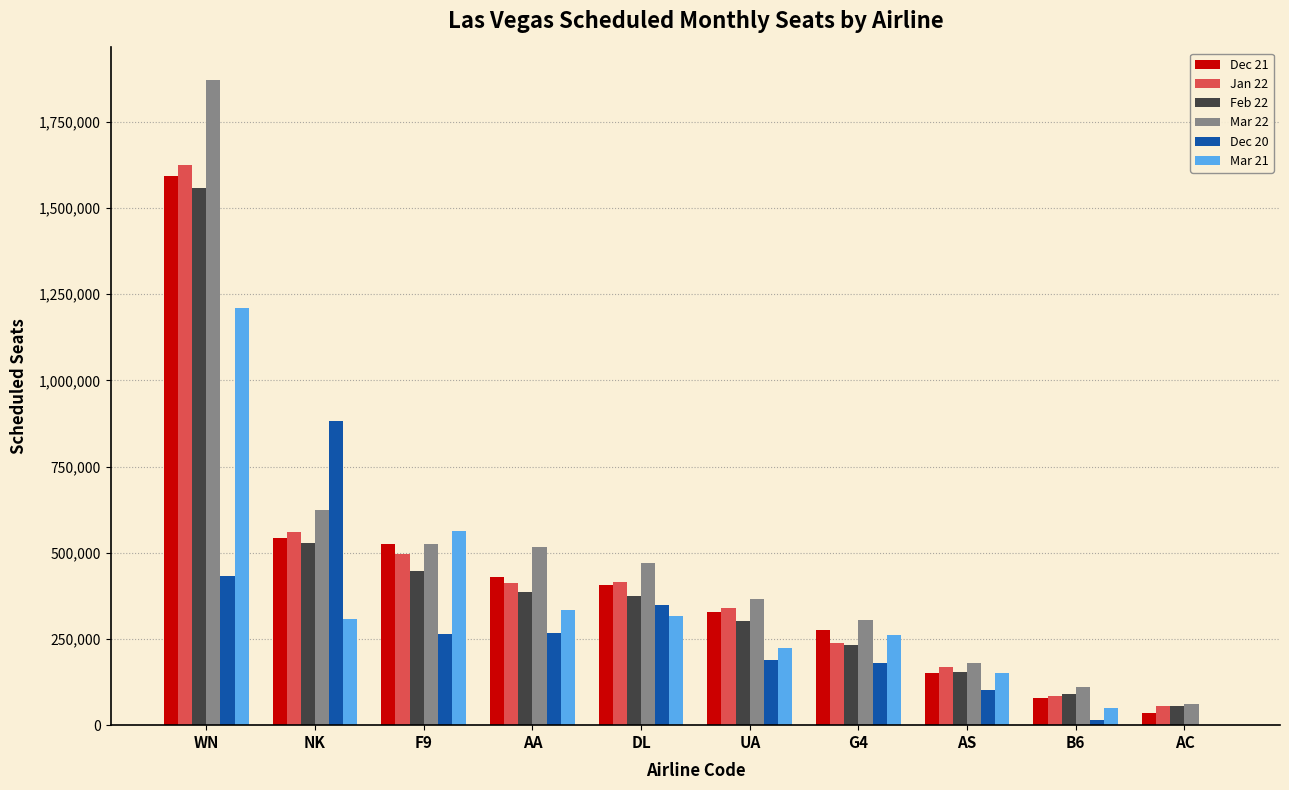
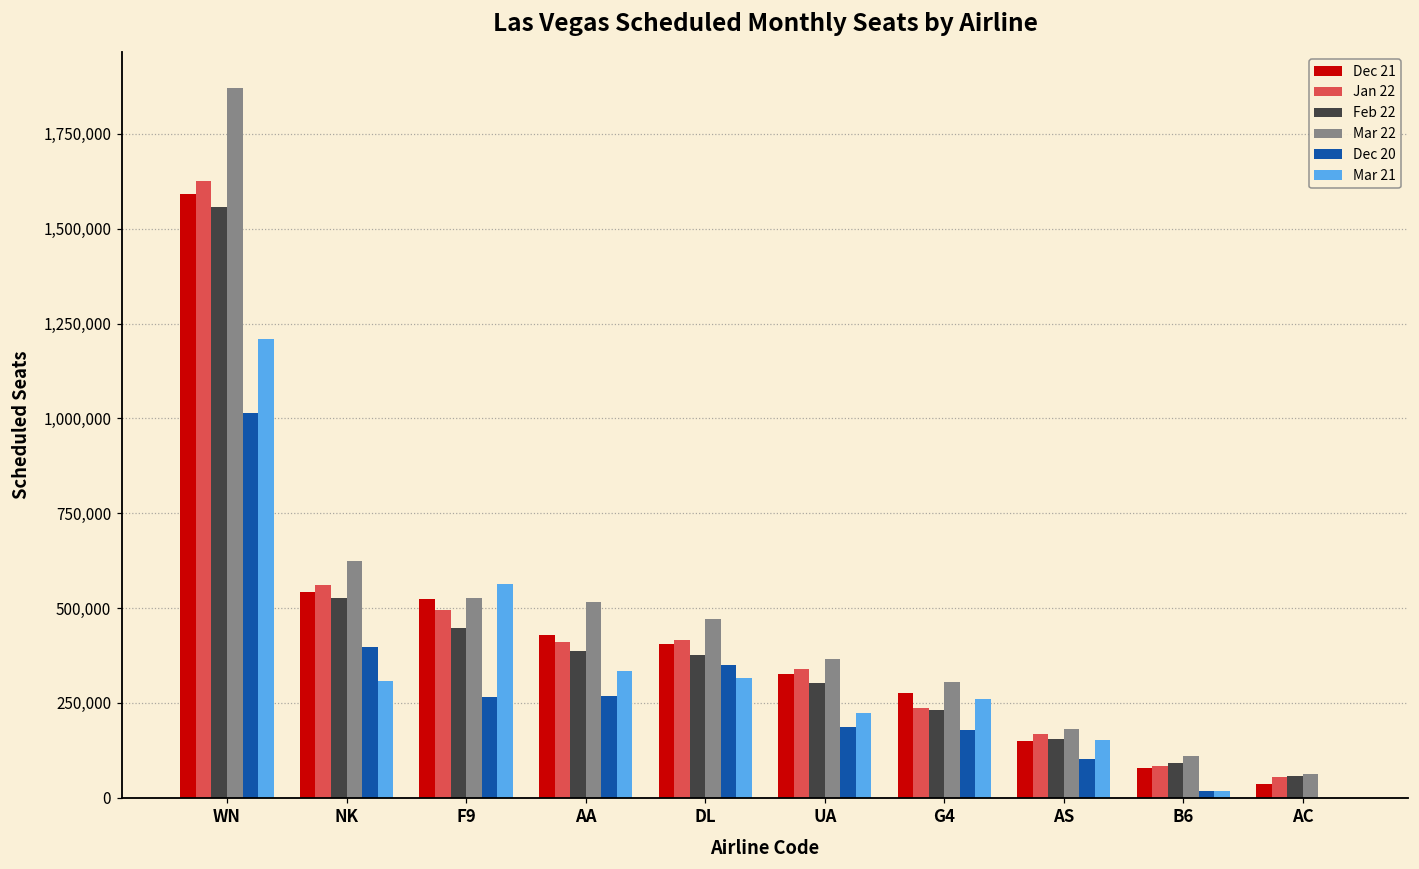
  {
    "Dec 21": {
      "WN": "1,590,000",
      "NK": "540,000",
      "F9": "520,000",
      "AA": "430,000",
      "DL": "410,000",
      "UA": "330,000",
      "G4": "280,000",
      "AS": "150,000",
      "B6": "80,000",
      "AC": "40,000"
    },
    "Jan 22": {
      "WN": "1,630,000",
      "NK": "560,000",
      "F9": "500,000",
      "AA": "410,000",
      "DL": "420,000",
      "UA": "340,000",
      "G4": "240,000",
      "AS": "170,000",
      "B6": "80,000",
      "AC": "50,000"
    },
    "Feb 22": {
      "WN": "1,560,000",
      "NK": "530,000",
      "F9": "450,000",
      "AA": "390,000",
      "DL": "380,000",
      "UA": "300,000",
      "G4": "230,000",
      "AS": "150,000",
      "B6": "90,000",
      "AC": "60,000"
    },
    "Mar 22": {
      "WN": "1,870,000",
      "NK": "620,000",
      "F9": "530,000",
      "AA": "520,000",
      "DL": "470,000",
      "UA": "370,000",
      "G4": "310,000",
      "AS": "180,000",
      "B6": "110,000",
      "AC": "60,000"
    },
    "Dec 20": {
-     "WN": "430,000",
-     "NK": "880,000",
+     "WN": "1,020,000",
+     "NK": "400,000",
      "F9": "270,000",
      "AA": "270,000",
      "DL": "350,000",
      "UA": "190,000",
      "G4": "180,000",
      "AS": "100,000",
      "B6": "20,000",
      "AC": "0"
    },
    "Mar 21": {
      "WN": "1,210,000",
      "NK": "310,000",
      "F9": "560,000",
      "AA": "330,000",
      "DL": "320,000",
      "UA": "220,000",
      "G4": "260,000",
      "AS": "150,000",
-     "B6": "50,000",
+     "B6": "20,000",
      "AC": "0"
    }
  }
